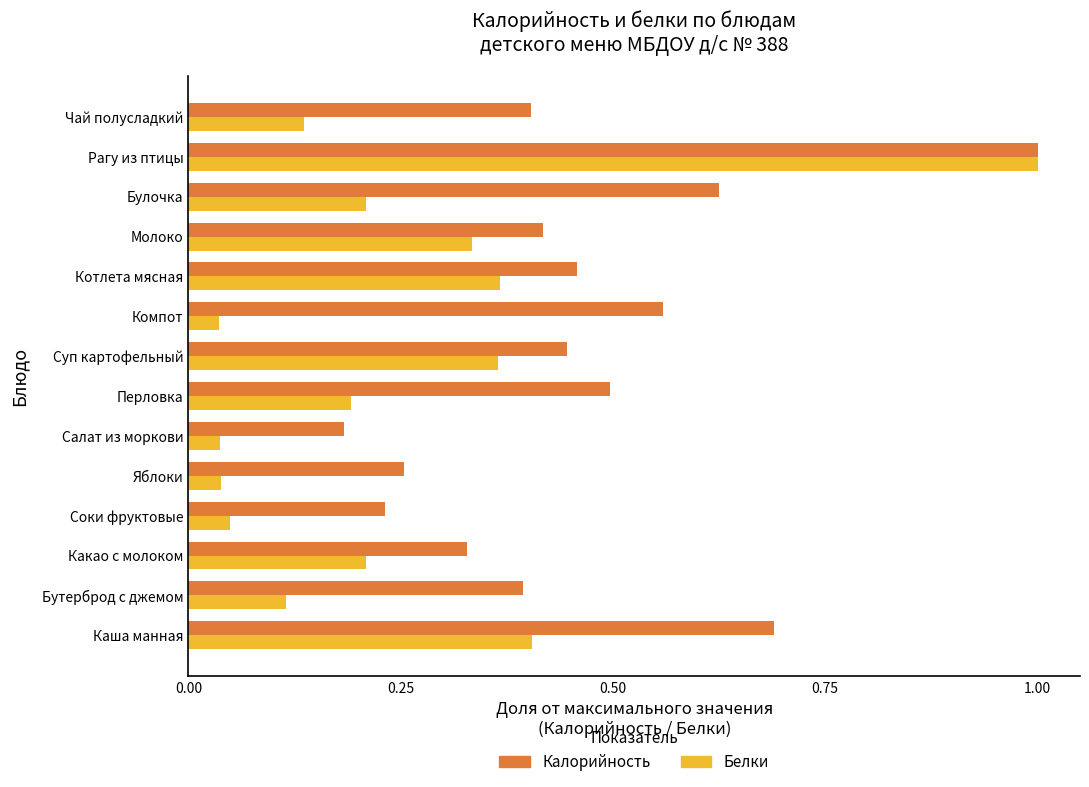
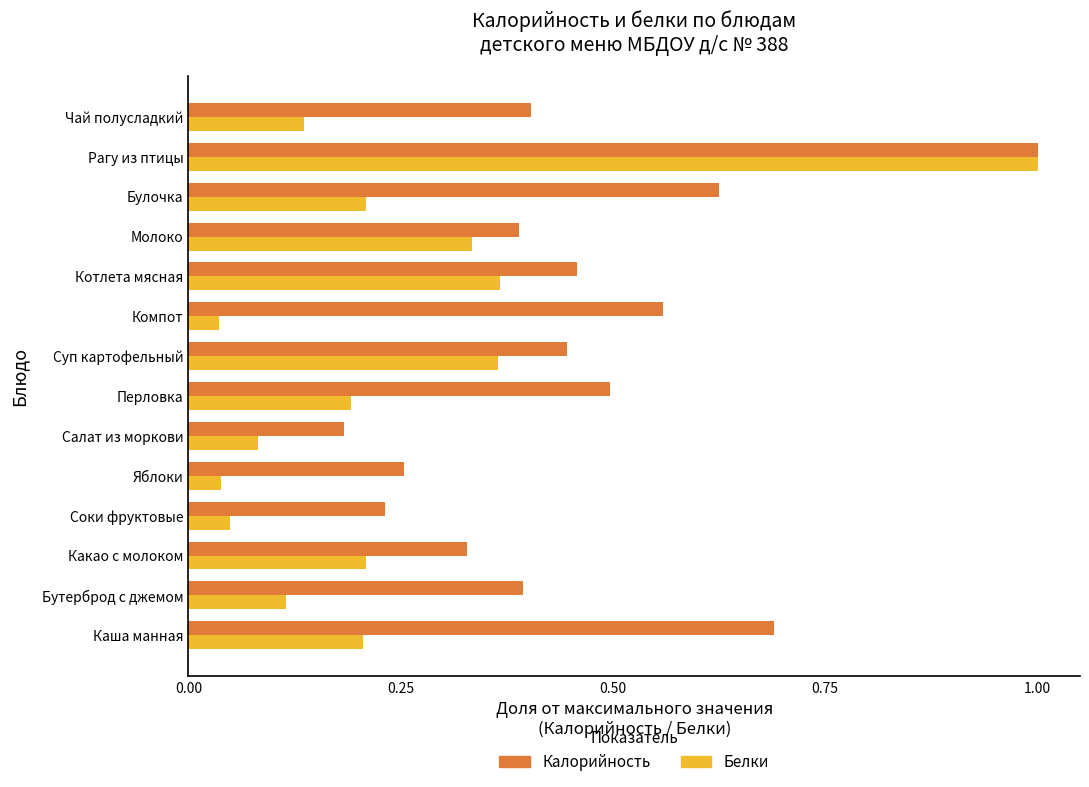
  {
    "Калорийность": {
      "Чай полусладкий": 0.40,
      "Рагу из птицы": 1.00,
      "Булочка": 0.63,
-     "Молоко": 0.42,
+     "Молоко": 0.39,
      "Котлета мясная": 0.46,
      "Компот": 0.56,
      "Суп картофельный": 0.45,
      "Перловка": 0.50,
      "Салат из моркови": 0.18,
      "Яблоки": 0.25,
      "Соки фруктовые": 0.23,
      "Какао с молоком": 0.33,
      "Бутерброд с джемом": 0.39,
      "Каша манная": 0.69
    },
    "Белки": {
      "Чай полусладкий": 0.14,
      "Рагу из птицы": 1.00,
      "Булочка": 0.21,
      "Молоко": 0.33,
      "Котлета мясная": 0.37,
      "Компот": 0.04,
      "Суп картофельный": 0.36,
      "Перловка": 0.19,
-     "Салат из моркови": 0.04,
+     "Салат из моркови": 0.08,
      "Яблоки": 0.04,
      "Соки фруктовые": 0.05,
      "Какао с молоком": 0.21,
      "Бутерброд с джемом": 0.11,
-     "Каша манная": 0.40
+     "Каша манная": 0.21
    }
  }
